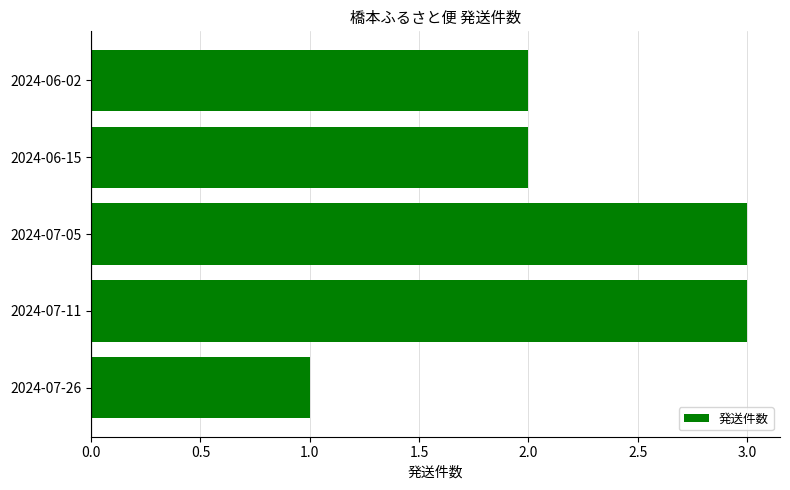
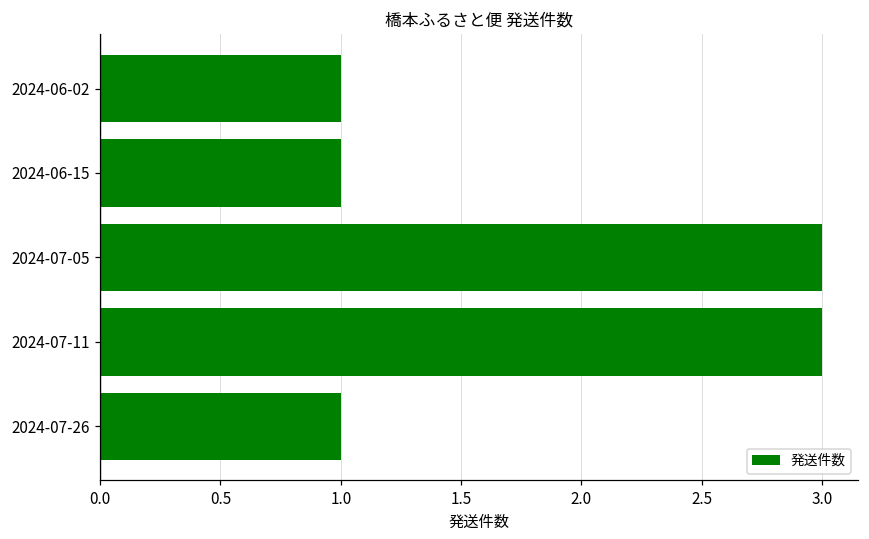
  {
-   "2024-06-02": 2,
-   "2024-06-15": 2,
+   "2024-06-02": 1,
+   "2024-06-15": 1,
    "2024-07-05": 3,
    "2024-07-11": 3,
    "2024-07-26": 1
  }
